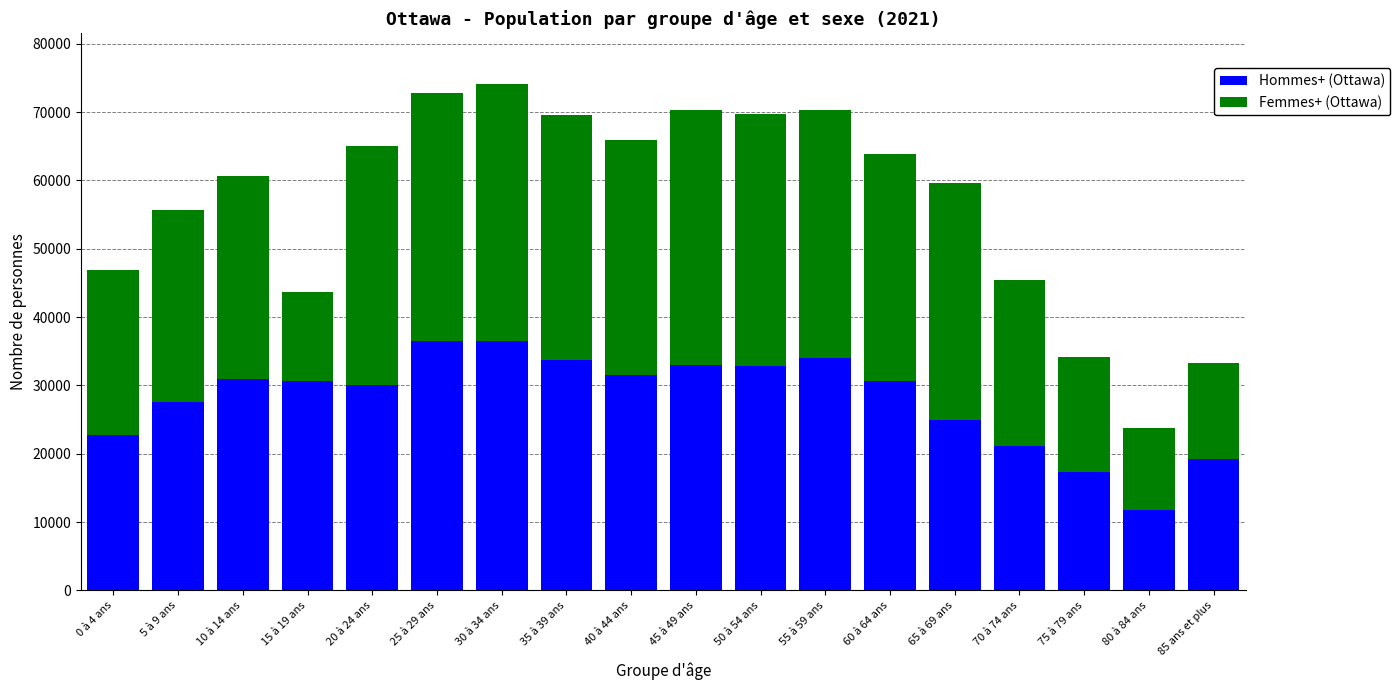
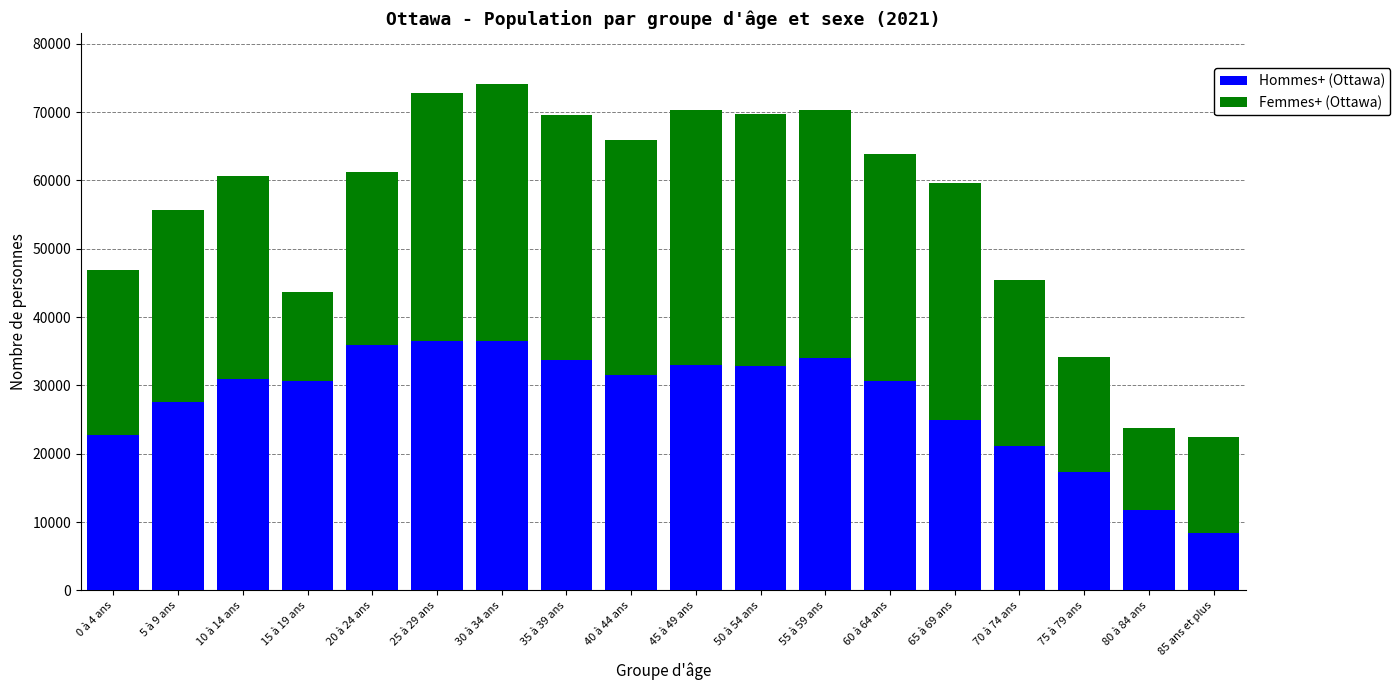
  {
    "Hommes+ (Ottawa)": {
      "0 à 4 ans": 23000,
      "5 à 9 ans": 28000,
      "10 à 14 ans": 31000,
      "15 à 19 ans": 31000,
-     "20 à 24 ans": 30000,
+     "20 à 24 ans": 36000,
      "25 à 29 ans": 37000,
      "30 à 34 ans": 37000,
      "35 à 39 ans": 34000,
      "40 à 44 ans": 32000,
      "45 à 49 ans": 33000,
      "50 à 54 ans": 33000,
      "55 à 59 ans": 34000,
      "60 à 64 ans": 31000,
      "65 à 69 ans": 25000,
      "70 à 74 ans": 21000,
      "75 à 79 ans": 17000,
      "80 à 84 ans": 12000,
-     "85 ans et plus": 19000
+     "85 ans et plus": 8000
    },
    "Femmes+ (Ottawa)": {
      "0 à 4 ans": 24000,
      "5 à 9 ans": 28000,
      "10 à 14 ans": 30000,
      "15 à 19 ans": 13000,
-     "20 à 24 ans": 35000,
+     "20 à 24 ans": 25000,
      "25 à 29 ans": 36000,
      "30 à 34 ans": 38000,
      "35 à 39 ans": 36000,
      "40 à 44 ans": 34000,
      "45 à 49 ans": 37000,
      "50 à 54 ans": 37000,
      "55 à 59 ans": 36000,
      "60 à 64 ans": 33000,
      "65 à 69 ans": 35000,
      "70 à 74 ans": 24000,
      "75 à 79 ans": 17000,
      "80 à 84 ans": 12000,
      "85 ans et plus": 14000
    }
  }
